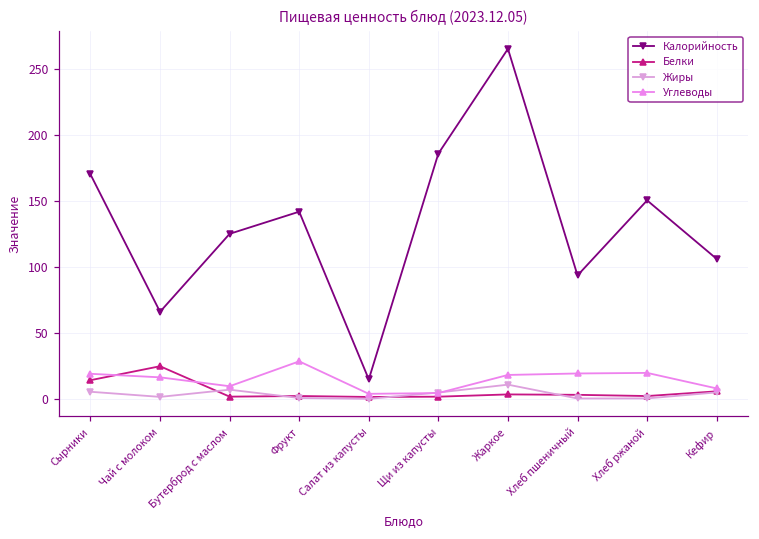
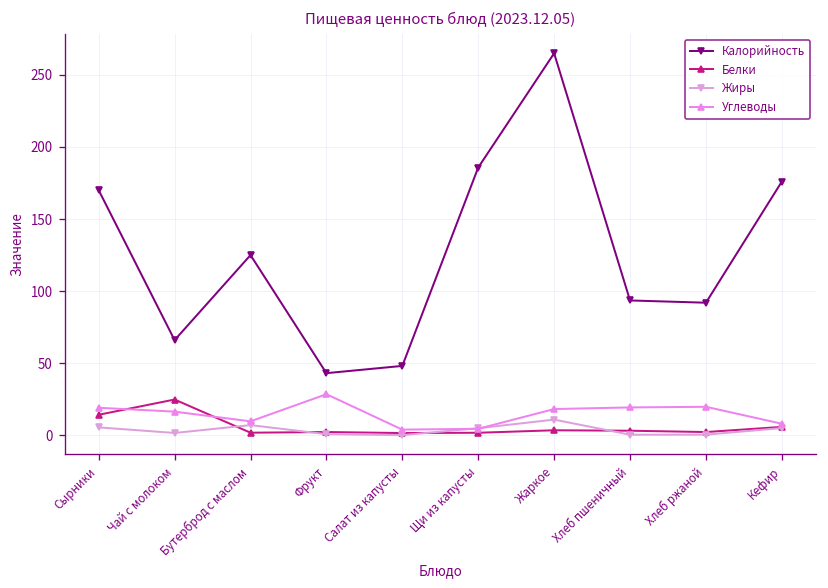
  {
    "Калорийность": {
      "Сырники": 170,
      "Чай с молоком": 66,
      "Бутерброд с маслом": 125,
-     "Фрукт": 142,
-     "Салат из капусты": 15,
+     "Фрукт": 43,
+     "Салат из капусты": 48,
      "Щи из капусты": 186,
      "Жаркое": 265,
      "Хлеб пшеничный": 94,
-     "Хлеб ржаной": 150,
-     "Кефир": 106
+     "Хлеб ржаной": 92,
+     "Кефир": 176
    },
    "Белки": {
      "Сырники": 14,
      "Чай с молоком": 25,
      "Бутерброд с маслом": 2,
      "Щи из капусты": 2,
      "Жаркое": 3,
      "Хлеб пшеничный": 3
    }
  }
